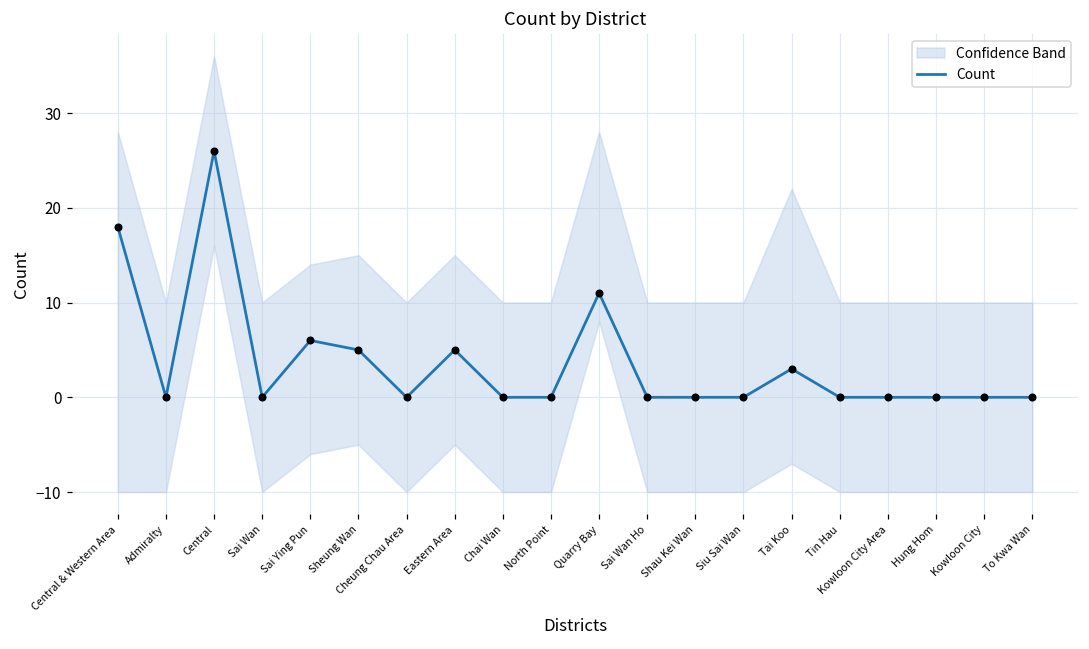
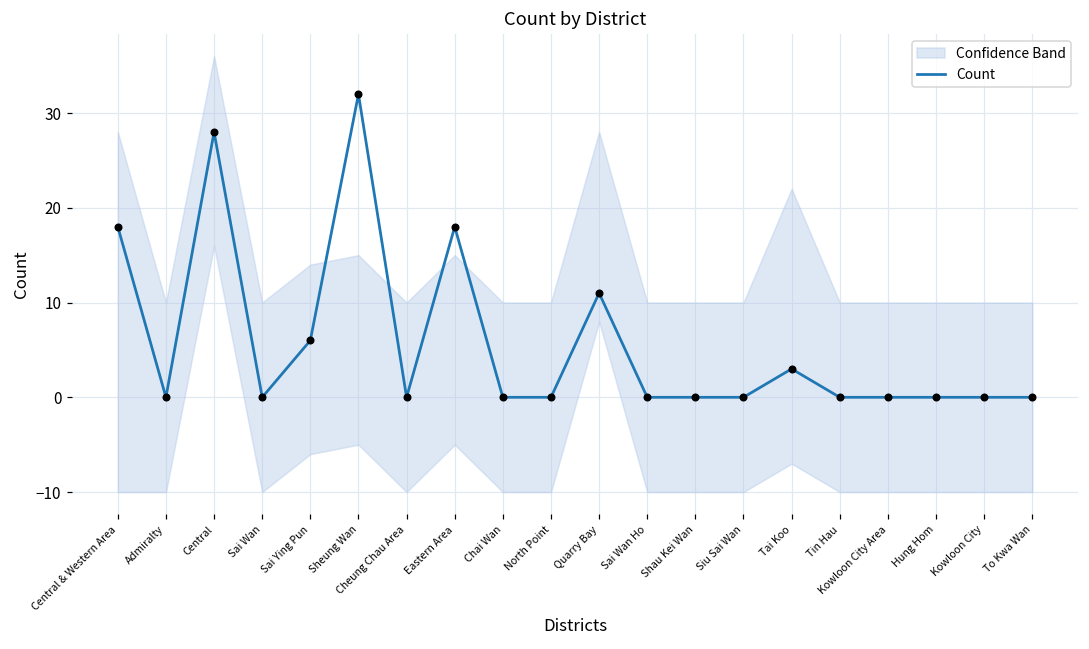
  {
    "Count": {
      "Central & Western Area": 18,
      "Admiralty": 0,
-     "Central": 26,
+     "Central": 28,
      "Sai Wan": 0,
      "Sai Ying Pun": 6,
-     "Sheung Wan": 5,
+     "Sheung Wan": 32,
      "Cheung Chau Area": 0,
-     "Eastern Area": 5,
+     "Eastern Area": 18,
      "Chai Wan": 0,
      "North Point": 0,
      "Quarry Bay": 11,
      "Sai Wan Ho": 0,
      "Shau Kei Wan": 0,
      "Siu Sai Wan": 0,
      "Tai Koo": 3,
      "Tin Hau": 0,
      "Kowloon City Area": 0,
      "Hung Hom": 0,
      "Kowloon City": 0,
      "To Kwa Wan": 0
    }
  }
